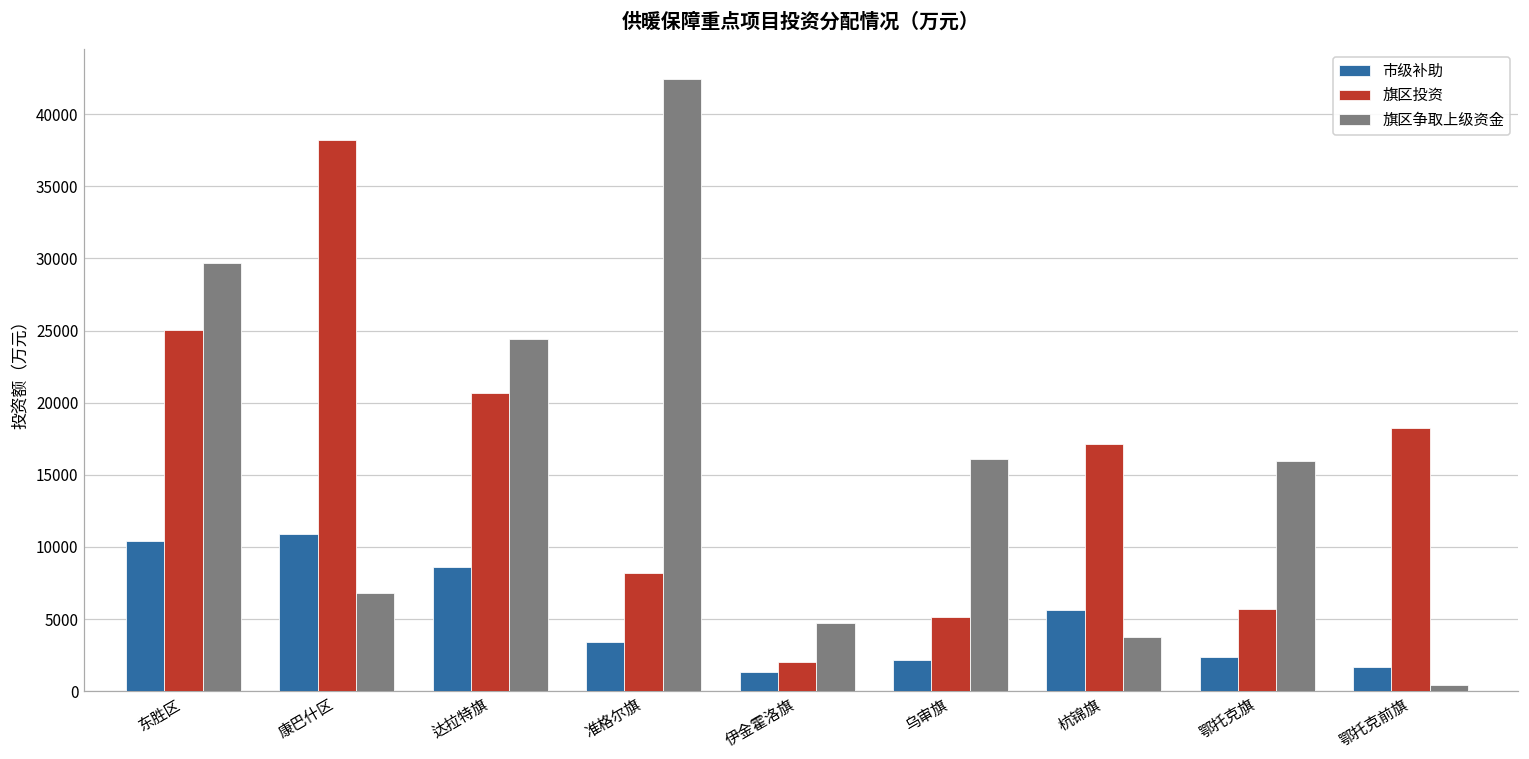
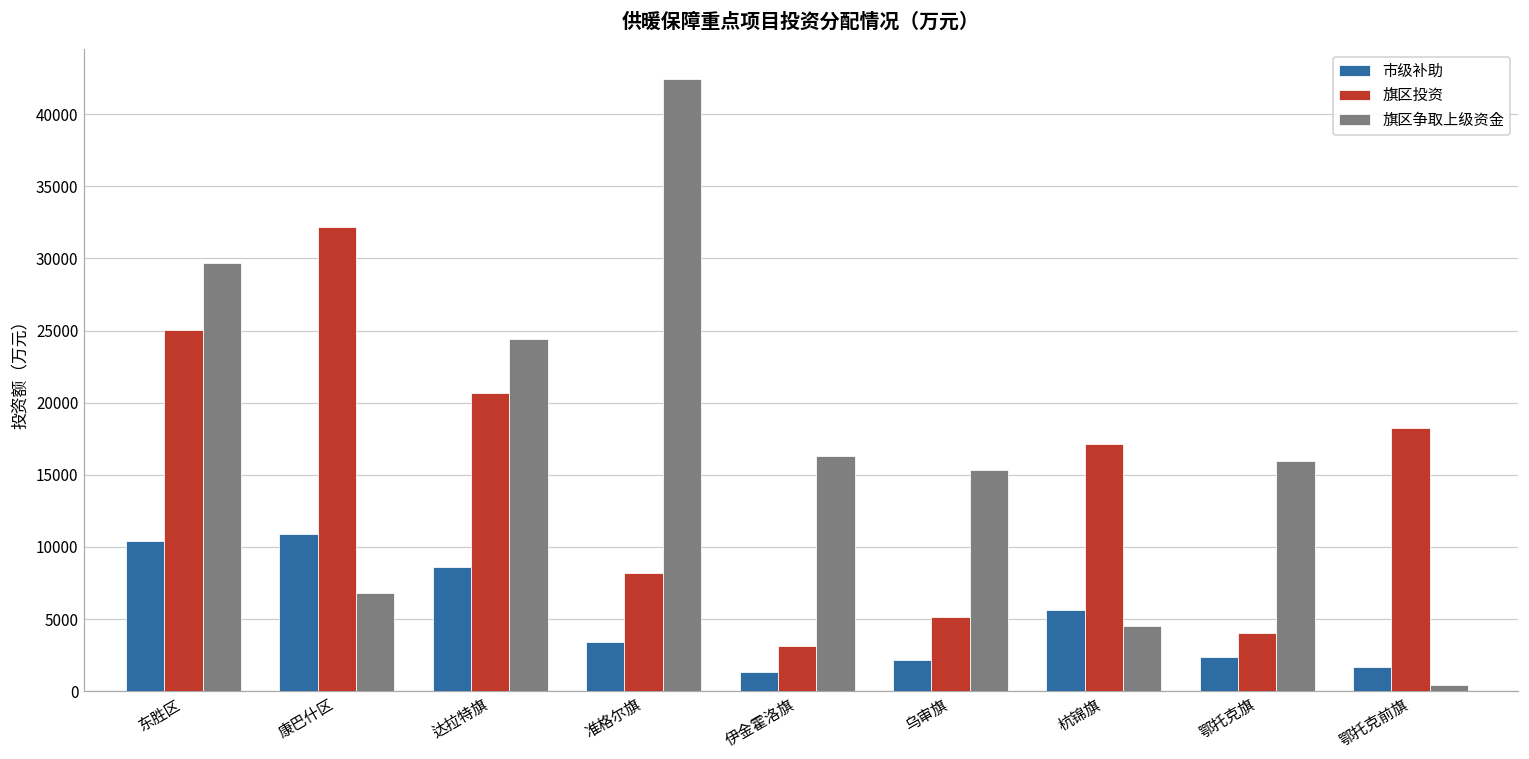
  {
    "市级补助": {
      "东胜区": 10400,
      "康巴什区": 10900,
      "达拉特旗": 8600,
      "准格尔旗": 3400,
      "伊金霍洛旗": 1300,
      "乌审旗": 2100,
      "杭锦旗": 5700,
      "鄂托克旗": 2400,
      "鄂托克前旗": 1700
    },
    "旗区投资": {
      "东胜区": 25100,
-     "康巴什区": 38200,
+     "康巴什区": 32100,
      "达拉特旗": 20700,
      "准格尔旗": 8200,
-     "伊金霍洛旗": 2000,
+     "伊金霍洛旗": 3100,
      "乌审旗": 5100,
      "杭锦旗": 17200,
-     "鄂托克旗": 5700,
+     "鄂托克旗": 4000,
      "鄂托克前旗": 18300
    },
    "旗区争取上级资金": {
      "东胜区": 29700,
      "康巴什区": 6800,
      "达拉特旗": 24400,
      "准格尔旗": 42400,
-     "伊金霍洛旗": 4700,
-     "乌审旗": 16100,
-     "杭锦旗": 3700,
+     "伊金霍洛旗": 16300,
+     "乌审旗": 15400,
+     "杭锦旗": 4500,
      "鄂托克旗": 15900,
      "鄂托克前旗": 400
    }
  }
